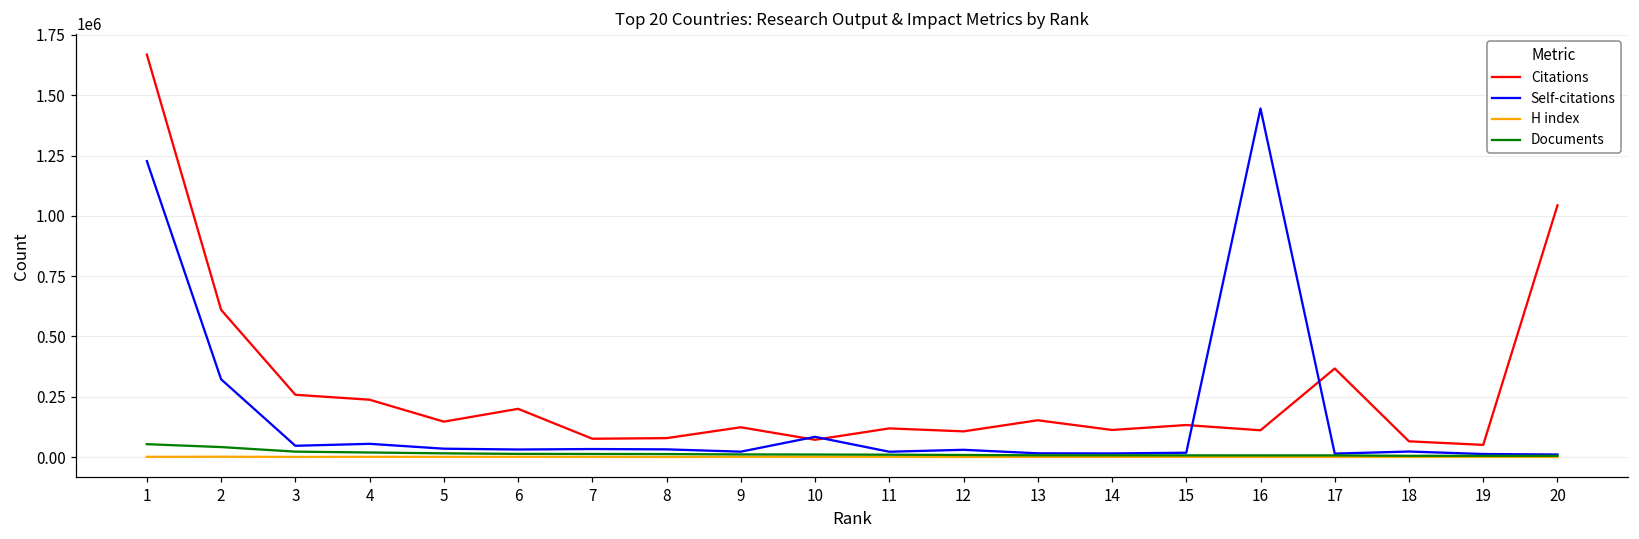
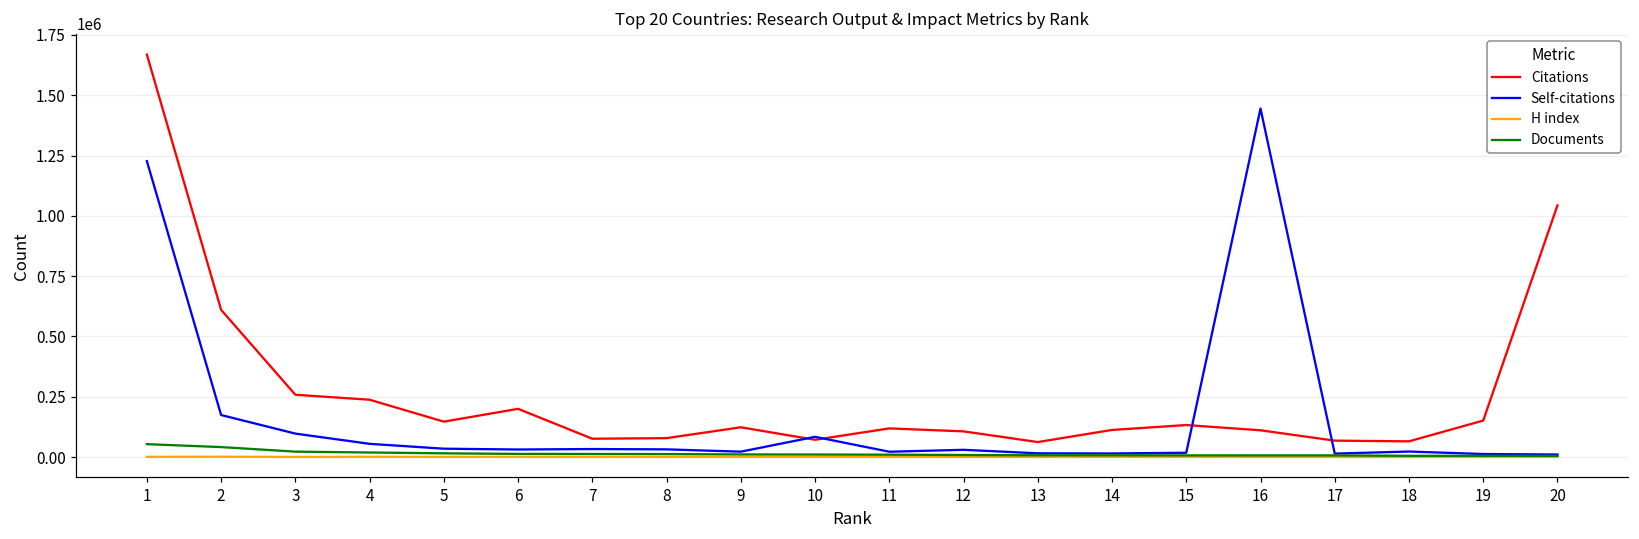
  {
    "Citations": {
      "1": 1670000,
      "2": 610000,
      "3": 260000,
      "4": 240000,
      "5": 150000,
      "6": 200000,
      "7": 80000,
      "8": 80000,
      "9": 120000,
      "10": 70000,
      "11": 120000,
      "12": 110000,
-     "13": 150000,
+     "13": 60000,
      "14": 110000,
      "15": 130000,
      "16": 110000,
-     "17": 370000,
+     "17": 70000,
      "18": 70000,
-     "19": 50000,
+     "19": 150000,
      "20": 1040000
    },
    "Self-citations": {
      "1": 1230000,
-     "2": 320000,
-     "3": 50000,
+     "2": 170000,
+     "3": 100000,
      "4": 50000,
      "5": 30000,
      "6": 30000,
      "7": 30000,
      "8": 30000,
      "10": 80000,
      "11": 20000,
      "12": 30000,
      "16": 1440000,
      "18": 20000
    },
    "H index": {
      "1": 0,
      "2": 0,
      "3": 0,
      "4": 0,
      "5": 0,
      "6": 0,
      "7": 0,
      "8": 0
    },
    "Documents": {
      "1": 50000,
      "2": 40000,
      "3": 20000,
      "4": 20000,
      "5": 20000,
      "6": 10000,
      "7": 10000,
      "8": 10000
    }
  }
